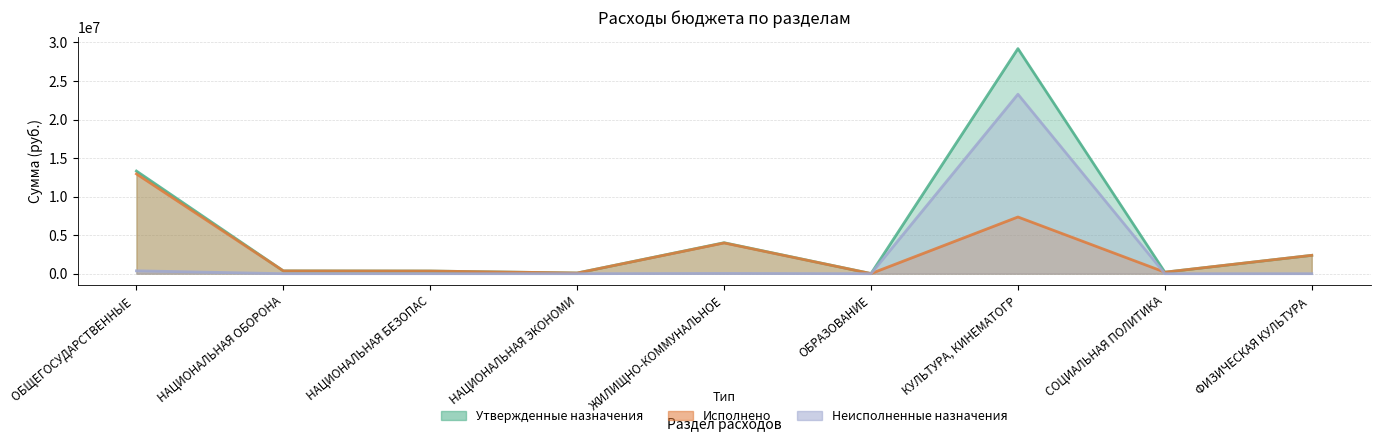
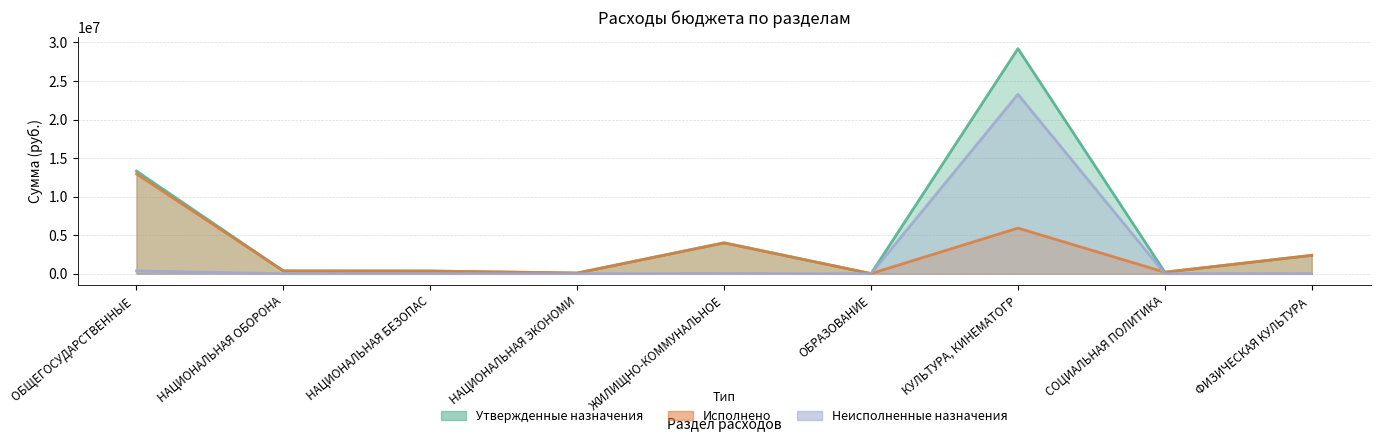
  {
    "Исполнено": {
      "ОБЩЕГОСУДАРСТВЕННЫЕ": 13000000,
-     "КУЛЬТУРА, КИНЕМАТОГР": 7000000
+     "КУЛЬТУРА, КИНЕМАТОГР": 6000000
    }
  }
